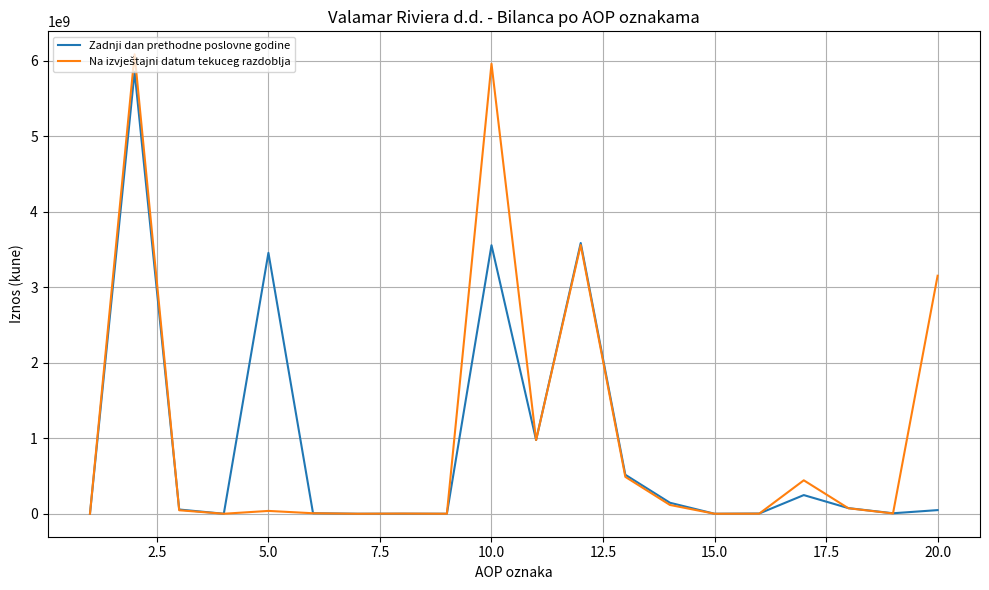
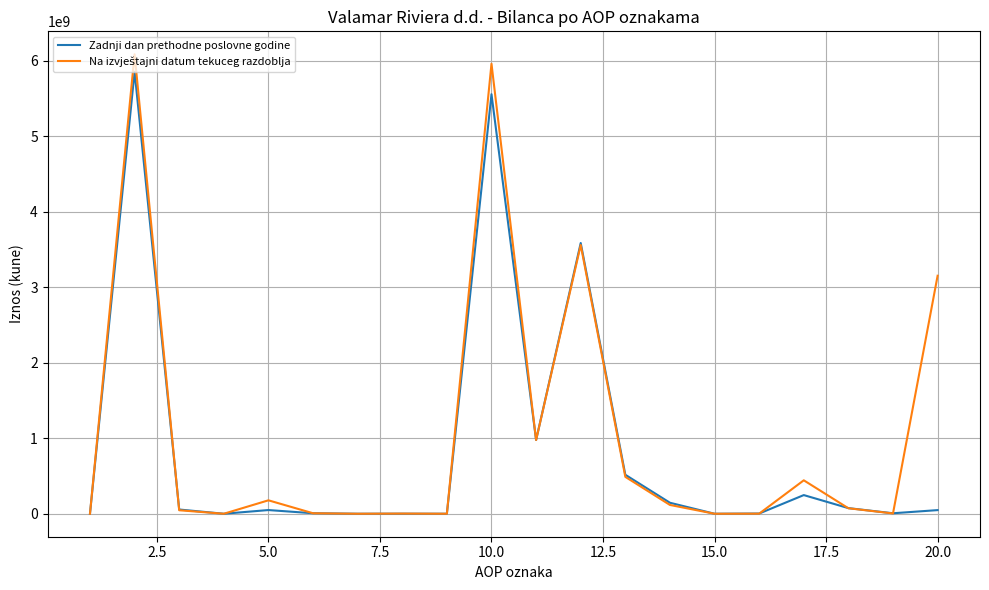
  {
    "Zadnji dan prethodne poslovne godine": {
-     "5.0": 3500000000,
-     "10.0": 3600000000,
+     "5.0": 0,
+     "10.0": 5600000000,
      "20.0": 0
    },
    "Na izvještajni datum tekuceg razdoblja": {
-     "5.0": 0,
+     "5.0": 200000000,
      "10.0": 6000000000,
      "20.0": 3200000000
    }
  }
